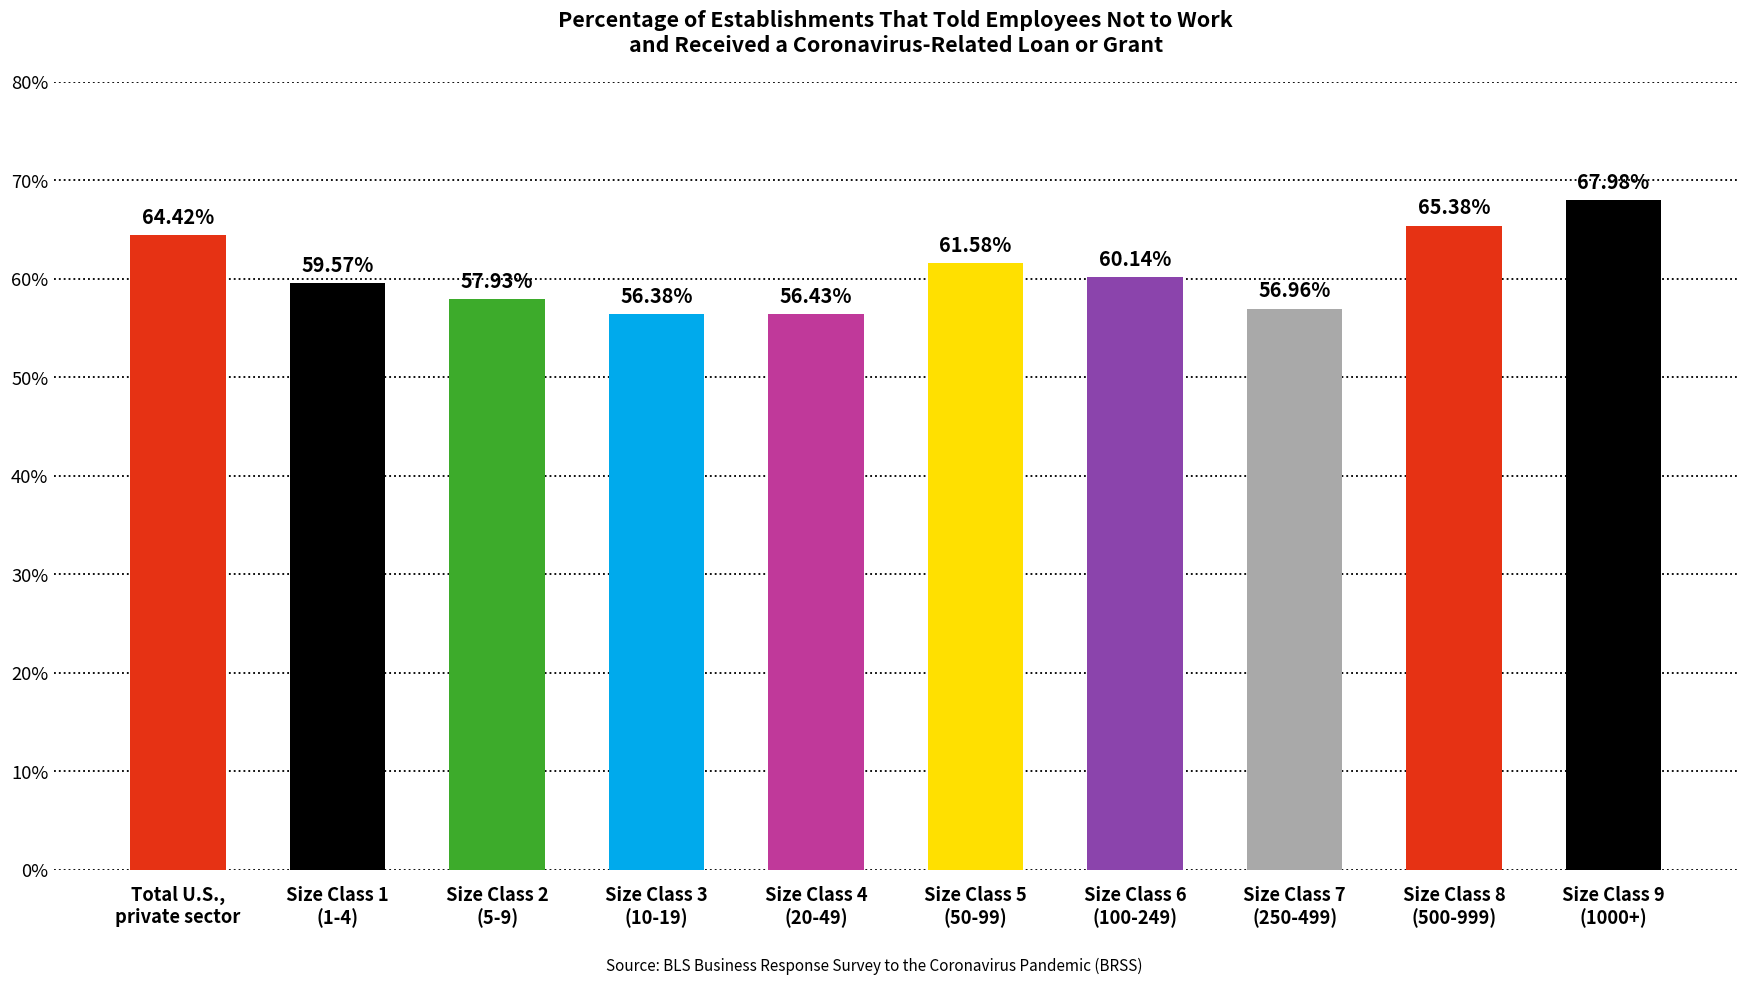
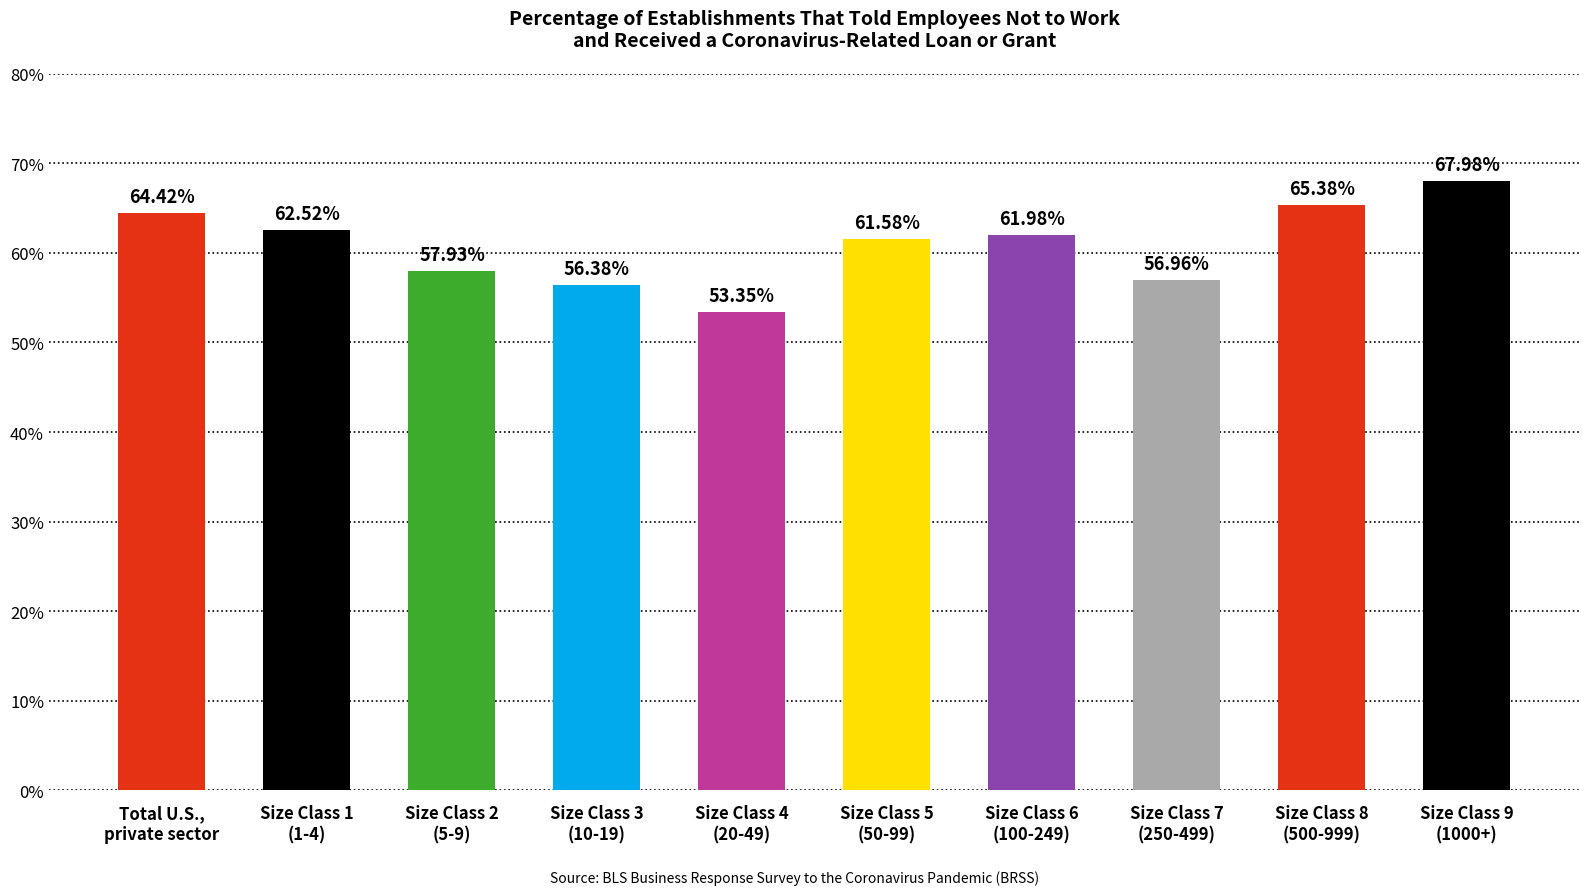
  {
    "Total U.S., private sector": "64.42%",
-   "Size Class 1 (1-4)": "59.57%",
+   "Size Class 1 (1-4)": "62.52%",
    "Size Class 2 (5-9)": "57.93%",
    "Size Class 3 (10-19)": "56.38%",
-   "Size Class 4 (20-49)": "56.43%",
+   "Size Class 4 (20-49)": "53.35%",
    "Size Class 5 (50-99)": "61.58%",
-   "Size Class 6 (100-249)": "60.14%",
+   "Size Class 6 (100-249)": "61.98%",
    "Size Class 7 (250-499)": "56.96%",
    "Size Class 8 (500-999)": "65.38%",
    "Size Class 9 (1000+)": "67.98%"
  }
